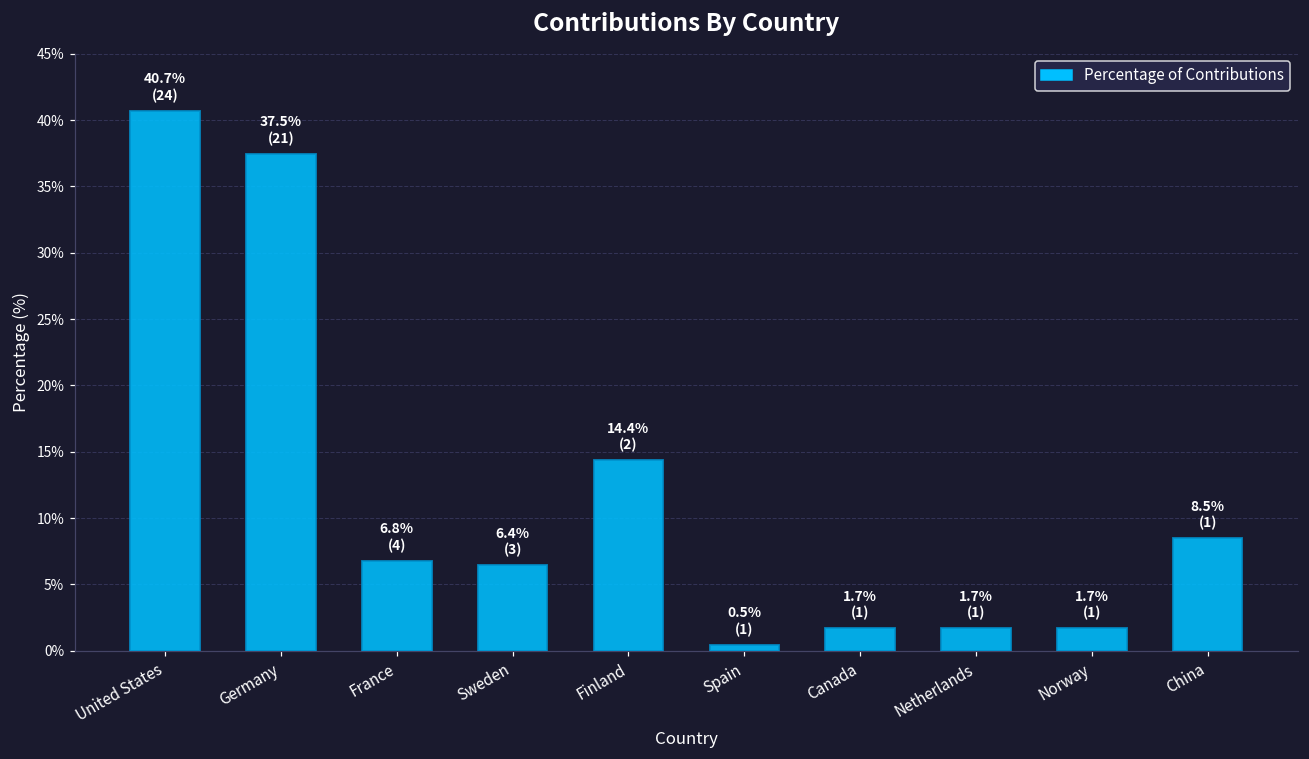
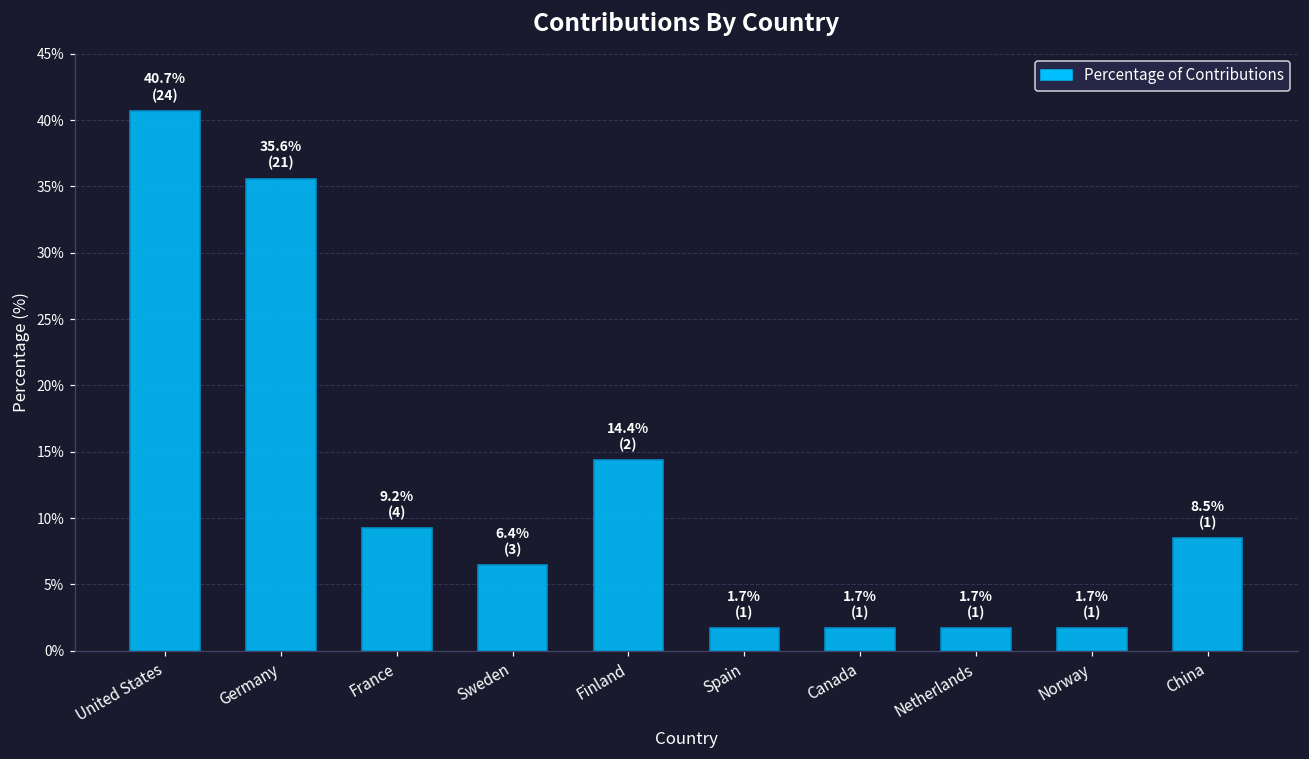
  {
    "United States": "40.7%",
-   "Germany": "37.5%",
-   "France": "6.8%",
+   "Germany": "35.6%",
+   "France": "9.2%",
    "Sweden": "6.4%",
    "Finland": "14.4%",
-   "Spain": "0.5%",
+   "Spain": "1.7%",
    "Canada": "1.7%",
    "Netherlands": "1.7%",
    "Norway": "1.7%",
    "China": "8.5%"
  }
